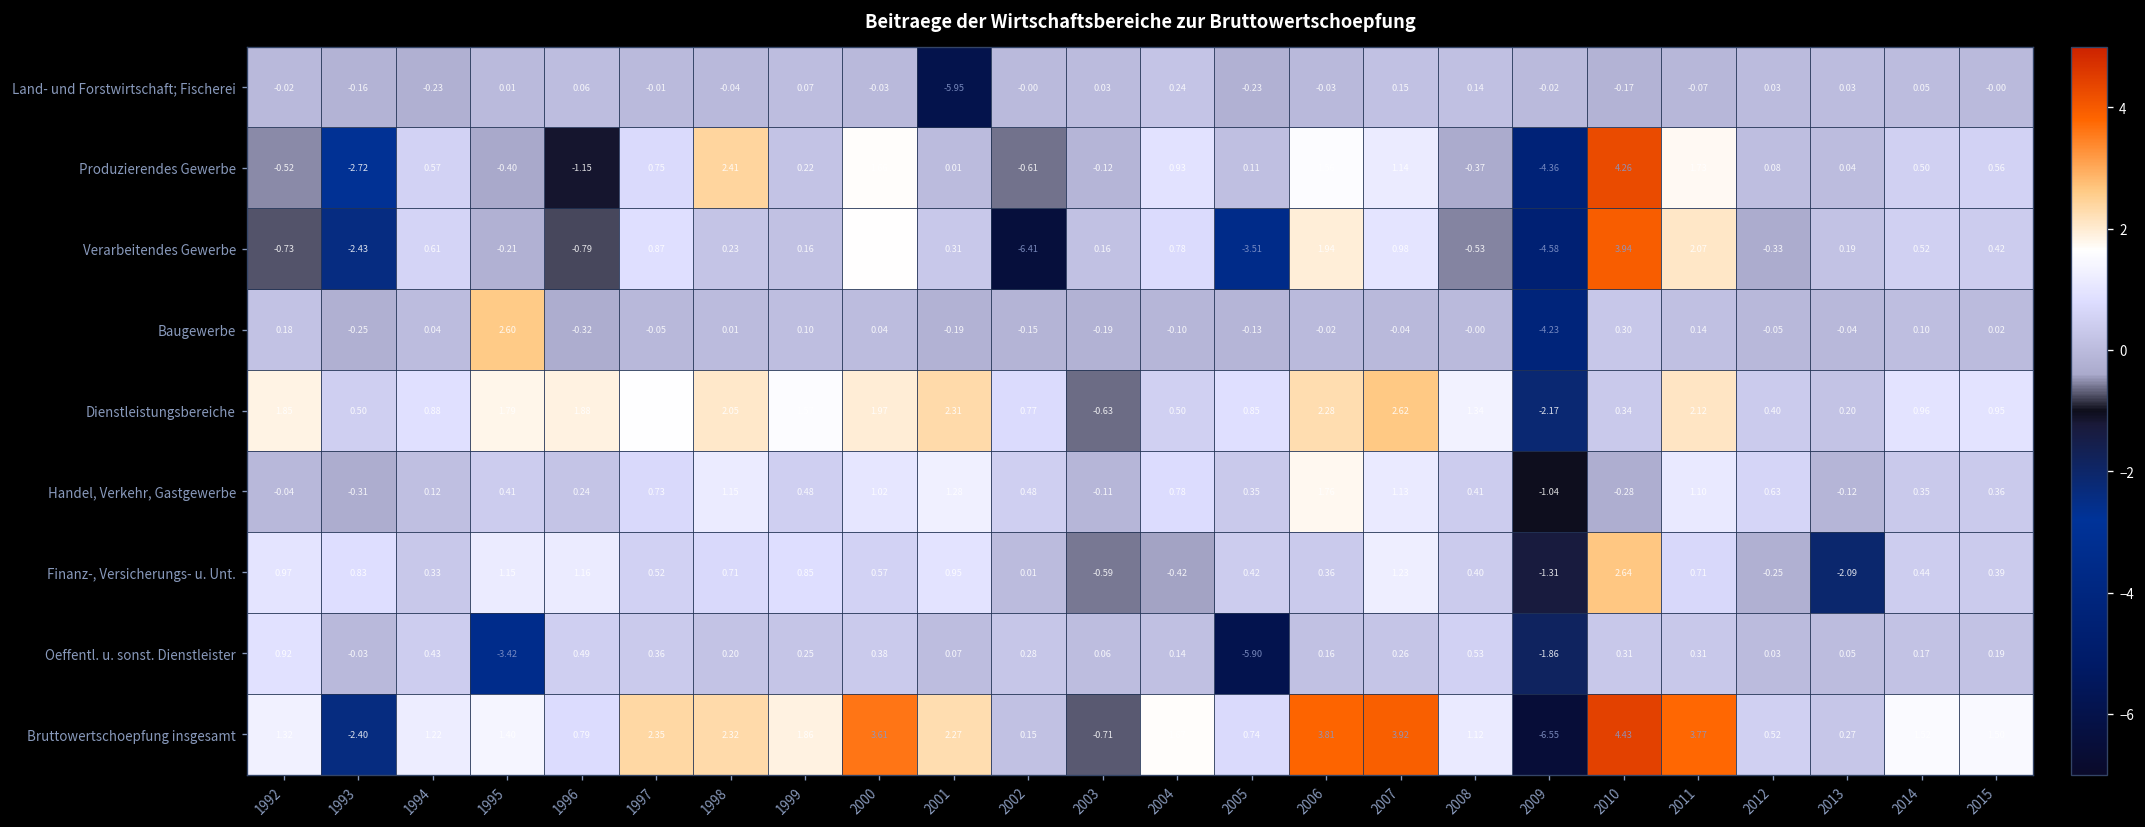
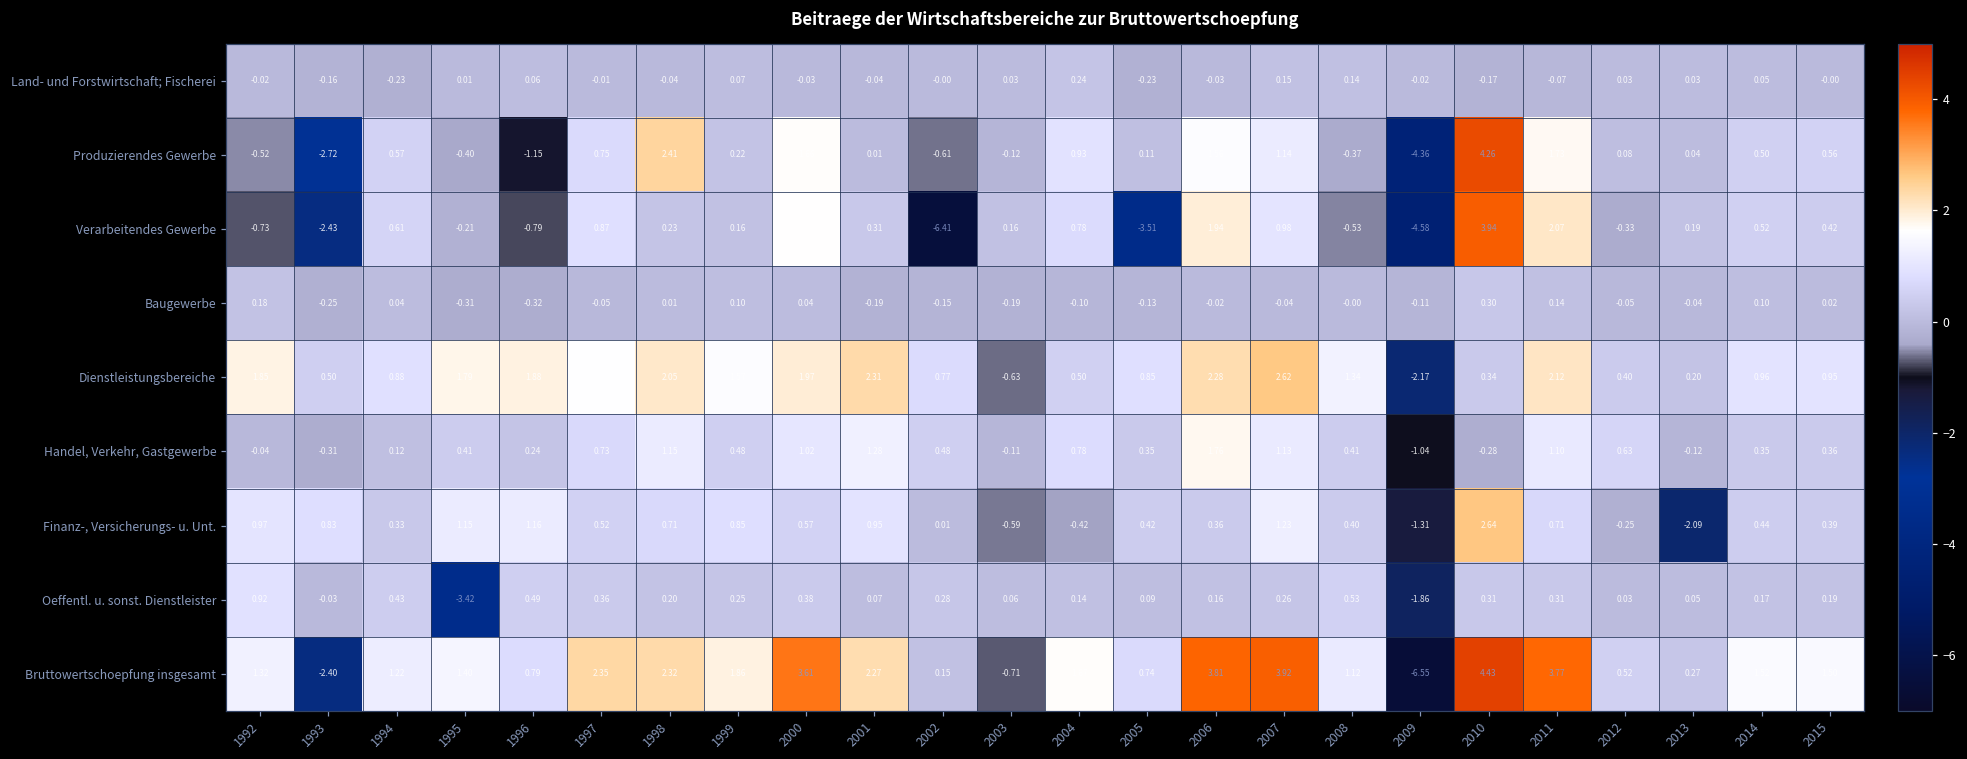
  {
    "Land- und Forstwirtschaft; Fischerei": {
      "1992": -0.02,
      "1993": -0.16,
      "1994": -0.23,
      "1995": 0.01,
      "1996": 0.06,
      "1997": -0.01,
      "1998": -0.04,
      "1999": 0.07,
      "2000": -0.03,
-     "2001": -5.95,
+     "2001": -0.04,
      "2002": -0.00,
      "2003": 0.03,
      "2004": 0.24,
      "2005": -0.23,
      "2006": -0.03,
      "2007": 0.15,
      "2008": 0.14,
      "2009": -0.02,
      "2010": -0.17,
      "2011": -0.07,
      "2012": 0.03,
      "2013": 0.03,
      "2014": 0.05,
      "2015": -0.00
    },
    "Produzierendes Gewerbe": {
      "1992": -0.52,
      "1993": -2.72,
      "1995": -0.40,
      "1996": -1.15,
      "1998": 2.41,
      "1999": 0.22,
      "2001": 0.01,
      "2002": -0.61,
      "2003": -0.12,
      "2005": 0.11,
      "2008": -0.37,
      "2009": -4.36,
      "2010": 4.26,
      "2012": 0.08,
      "2013": 0.04
    },
    "Verarbeitendes Gewerbe": {
      "1992": -0.73,
      "1993": -2.43,
      "1995": -0.21,
      "1996": -0.79,
      "1998": 0.23,
      "1999": 0.16,
      "2001": 0.31,
      "2002": -6.41,
      "2003": 0.16,
      "2005": -3.51,
      "2008": -0.53,
      "2009": -4.58,
      "2010": 3.94,
      "2012": -0.33,
      "2013": 0.19
    },
    "Baugewerbe": {
      "1992": 0.18,
      "1993": -0.25,
      "1994": 0.04,
-     "1995": 2.60,
+     "1995": -0.31,
      "1996": -0.32,
      "1997": -0.05,
      "1998": 0.01,
      "1999": 0.10,
      "2000": 0.04,
      "2001": -0.19,
      "2002": -0.15,
      "2003": -0.19,
      "2004": -0.10,
      "2005": -0.13,
      "2006": -0.02,
      "2007": -0.04,
      "2008": -0.00,
-     "2009": -4.23,
+     "2009": -0.11,
      "2011": 0.14,
      "2012": -0.05,
      "2013": -0.04,
      "2014": 0.10,
      "2015": 0.02
    },
    "Dienstleistungsbereiche": {
      "2001": 2.31,
      "2003": -0.63,
      "2006": 2.28,
      "2007": 2.62,
      "2009": -2.17,
      "2010": 0.34,
      "2011": 2.12,
      "2013": 0.20
    },
    "Handel, Verkehr, Gastgewerbe": {
      "1992": -0.04,
      "1993": -0.31,
      "1994": 0.12,
      "1996": 0.24,
      "2003": -0.11,
      "2009": -1.04,
      "2010": -0.28,
      "2013": -0.12
    },
    "Finanz-, Versicherungs- u. Unt.": {
      "2002": 0.01,
      "2003": -0.59,
      "2004": -0.42,
      "2009": -1.31,
      "2010": 2.64,
      "2012": -0.25,
      "2013": -2.09
    },
    "Oeffentl. u. sonst. Dienstleister": {
      "1993": -0.03,
      "1995": -3.42,
      "1998": 0.20,
      "1999": 0.25,
      "2001": 0.07,
      "2002": 0.28,
      "2003": 0.06,
      "2004": 0.14,
-     "2005": -5.90,
+     "2005": 0.09,
      "2006": 0.16,
      "2007": 0.26,
      "2009": -1.86,
      "2010": 0.31,
      "2011": 0.31,
      "2012": 0.03,
      "2013": 0.05,
      "2014": 0.17,
      "2015": 0.19
    },
    "Bruttowertschoepfung insgesamt": {
      "1993": -2.40,
      "1997": 2.35,
      "1998": 2.32,
      "2000": 3.61,
      "2001": 2.27,
      "2002": 0.15,
      "2003": -0.71,
      "2006": 3.81,
      "2007": 3.92,
      "2009": -6.55,
      "2010": 4.43,
      "2011": 3.77,
      "2013": 0.27
    }
  }
